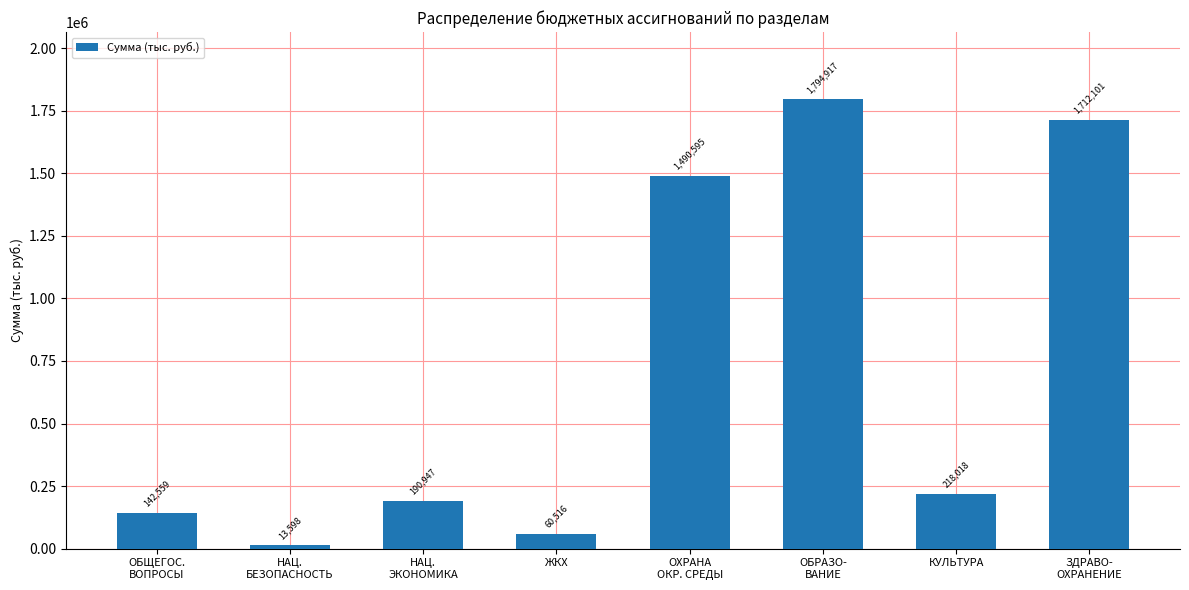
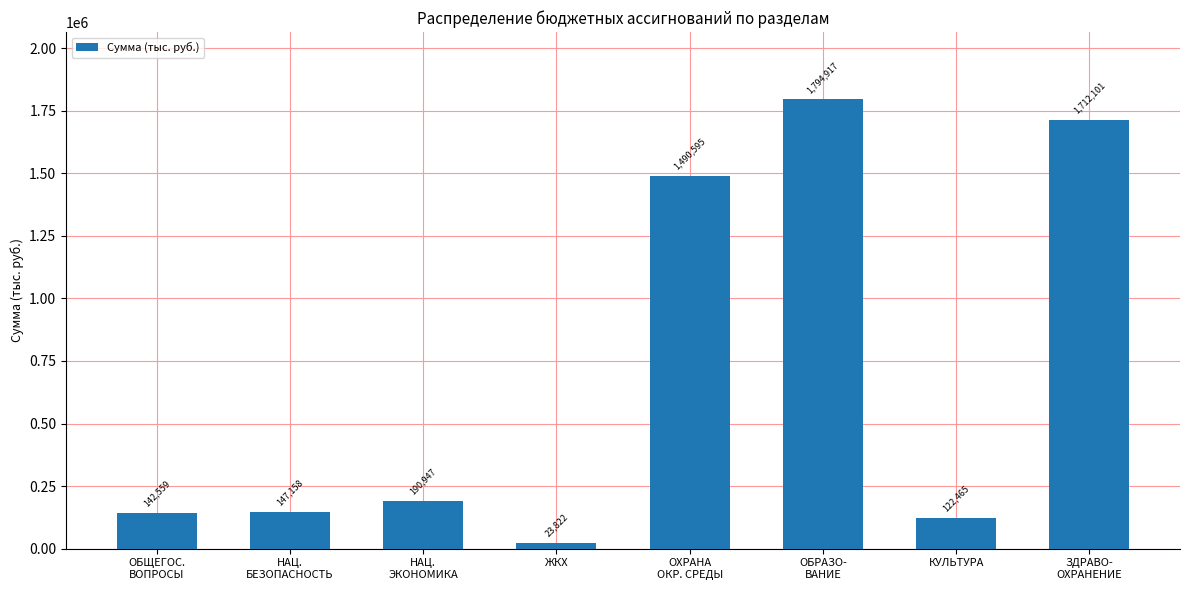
  {
    "ОБЩЕГОС. ВОПРОСЫ": "142,559",
-   "НАЦ. БЕЗОПАСНОСТЬ": "13,598",
+   "НАЦ. БЕЗОПАСНОСТЬ": "147,158",
    "НАЦ. ЭКОНОМИКА": "190,947",
-   "ЖКХ": "60,516",
+   "ЖКХ": "23,822",
    "ОХРАНА ОКР. СРЕДЫ": "1,490,595",
    "ОБРАЗО- ВАНИЕ": "1,794,917",
-   "КУЛЬТУРА": "218,018",
+   "КУЛЬТУРА": "122,465",
    "ЗДРАВО- ОХРАНЕНИЕ": "1,712,101"
  }
